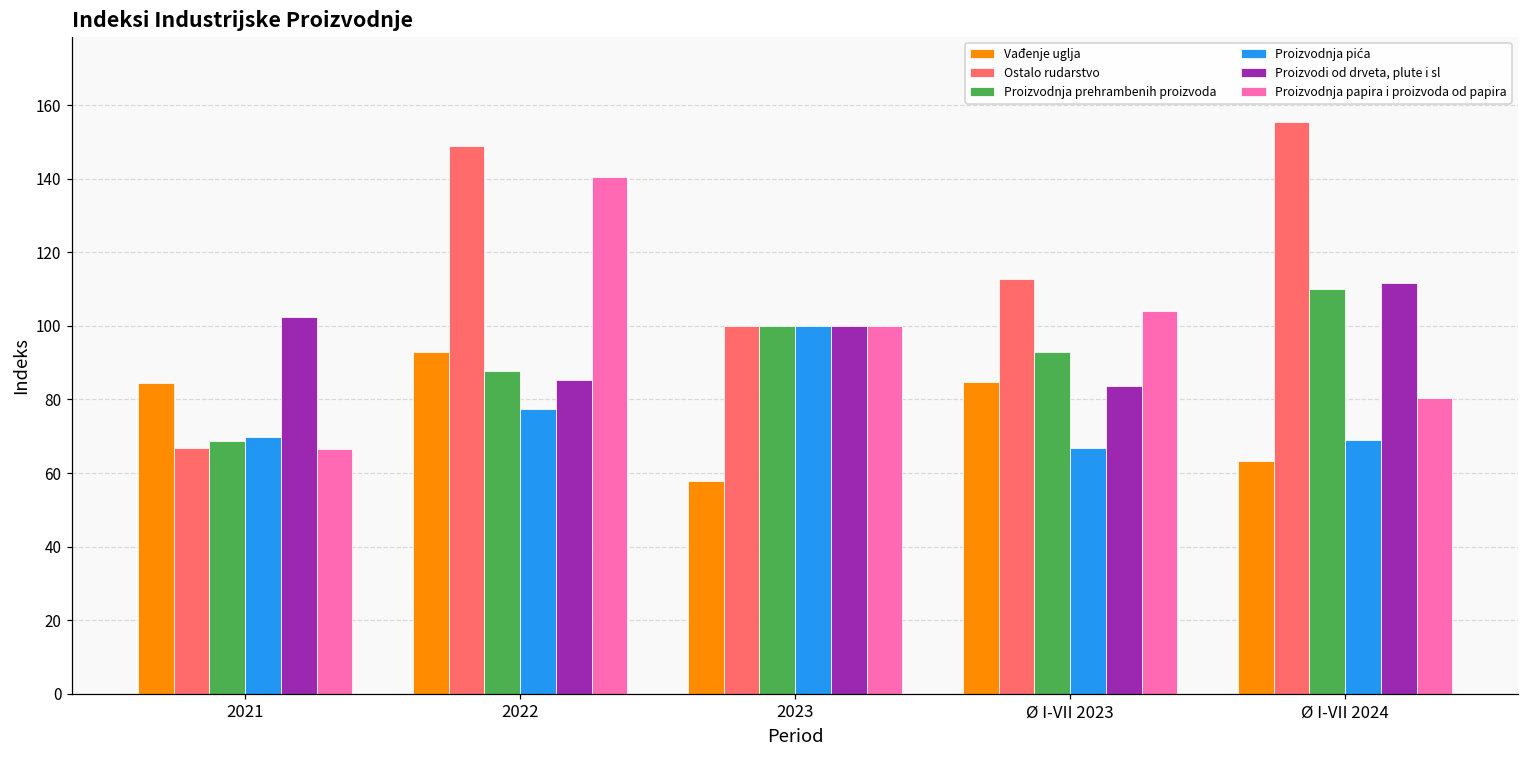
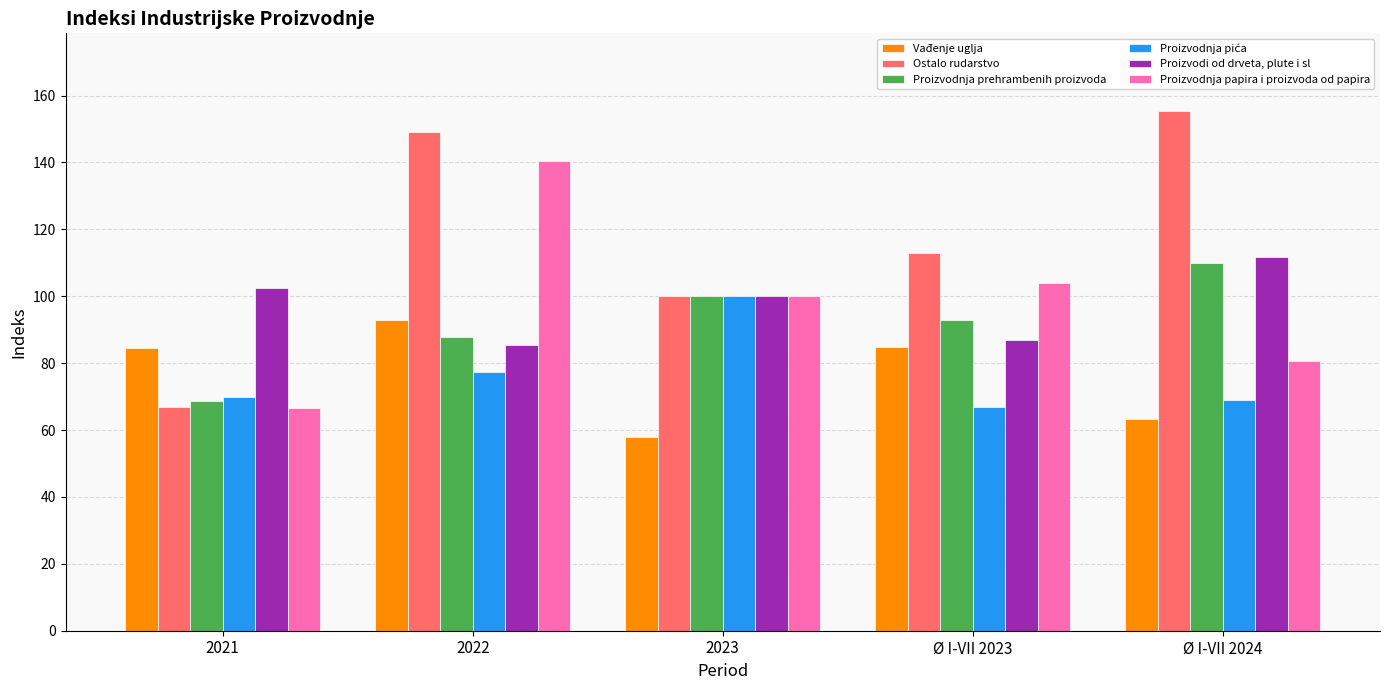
  {
    "Vađenje uglja": {
      "2021": 84,
      "2022": 93,
      "2023": 58,
      "Ø I-VII 2023": 85,
      "Ø I-VII 2024": 63
    },
    "Ostalo rudarstvo": {
      "2021": 67,
      "2022": 149,
      "2023": 100,
      "Ø I-VII 2023": 113,
      "Ø I-VII 2024": 155
    },
    "Proizvodnja prehrambenih proizvoda": {
      "2021": 69,
      "2022": 88,
      "2023": 100,
      "Ø I-VII 2023": 93,
      "Ø I-VII 2024": 110
    },
    "Proizvodnja pića": {
      "2021": 70,
      "2022": 77,
      "2023": 100,
      "Ø I-VII 2023": 67,
      "Ø I-VII 2024": 69
    },
    "Proizvodi od drveta, plute i sl": {
      "2021": 102,
      "2022": 85,
      "2023": 100,
-     "Ø I-VII 2023": 84,
+     "Ø I-VII 2023": 87,
      "Ø I-VII 2024": 112
    },
    "Proizvodnja papira i proizvoda od papira": {
      "2021": 67,
      "2022": 141,
      "2023": 100,
      "Ø I-VII 2023": 104,
      "Ø I-VII 2024": 81
    }
  }
